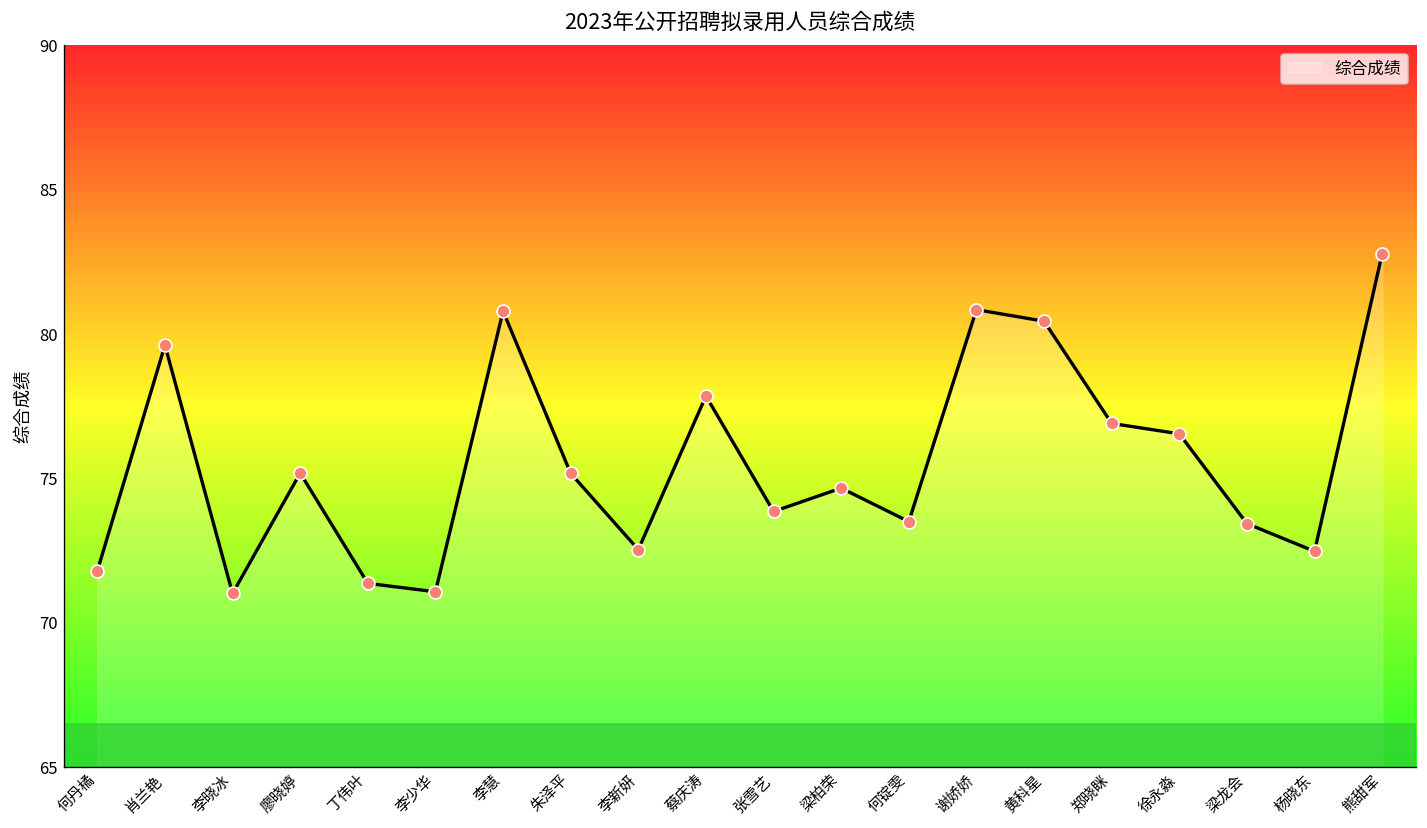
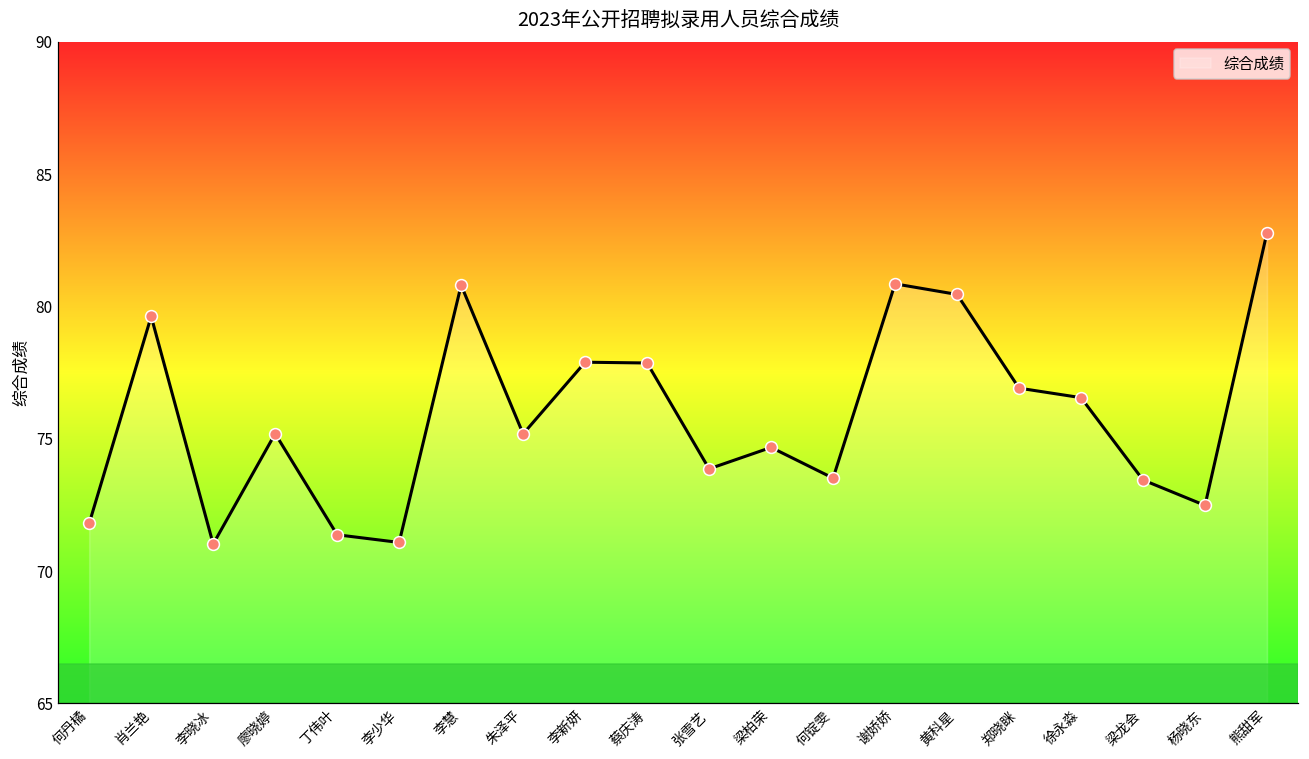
  {
    "何丹橘": 71.8,
    "肖兰艳": 79.6,
    "李晓冰": 71.0,
    "廖晓婷": 75.2,
    "丁伟叶": 71.4,
    "李少华": 71.1,
    "李慧": 80.8,
    "朱泽平": 75.2,
-   "李新妍": 72.5,
+   "李新妍": 77.9,
    "蔡庆涛": 77.9,
    "张雪艺": 73.9,
    "梁柏荣": 74.7,
    "何锭雯": 73.5,
    "谢娇娇": 80.9,
    "黄科星": 80.5,
    "郑晓眯": 76.9,
    "徐永淼": 76.6,
    "梁龙会": 73.4,
    "杨晓东": 72.5,
    "熊甜军": 82.8
  }
